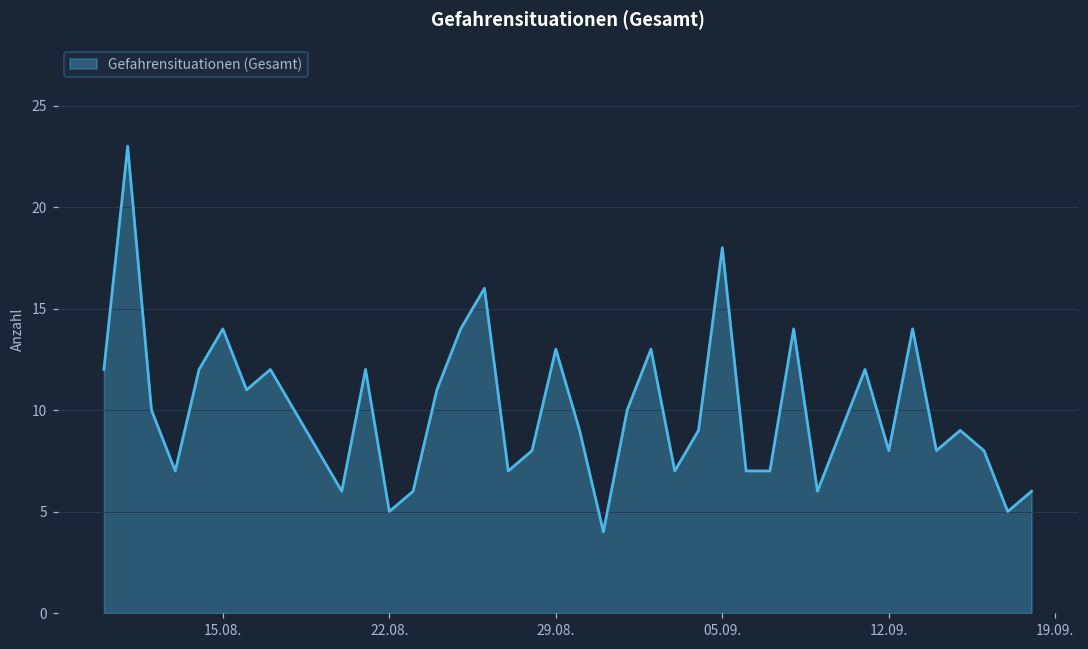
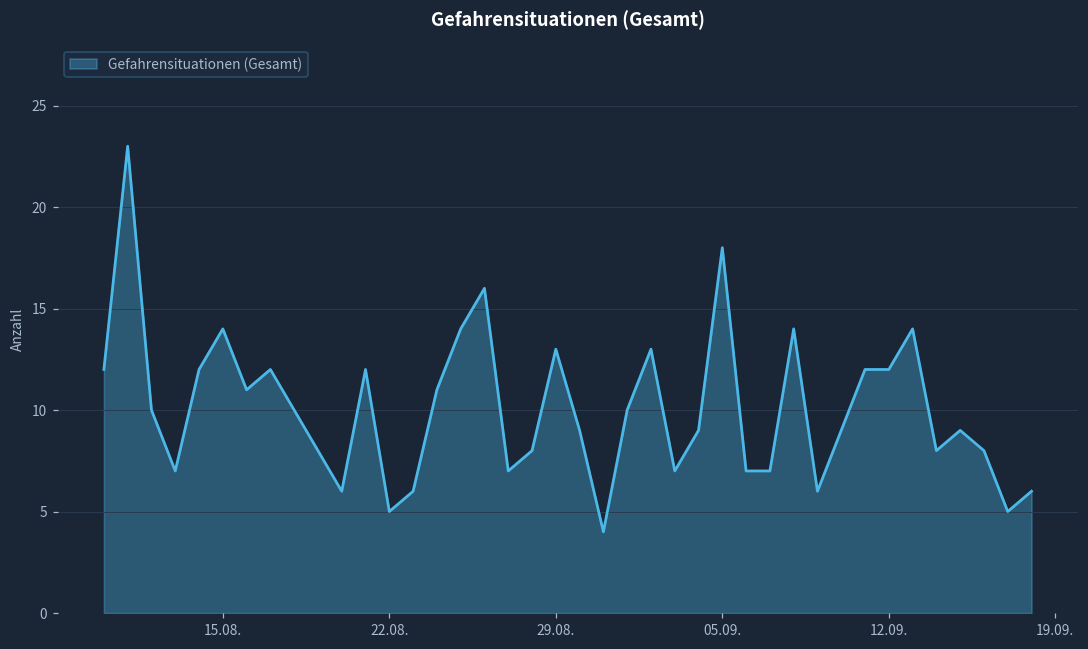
  {
    "15.08.": 14,
    "22.08.": 5,
    "29.08.": 13,
    "05.09.": 18,
-   "12.09.": 8
+   "12.09.": 12
  }
